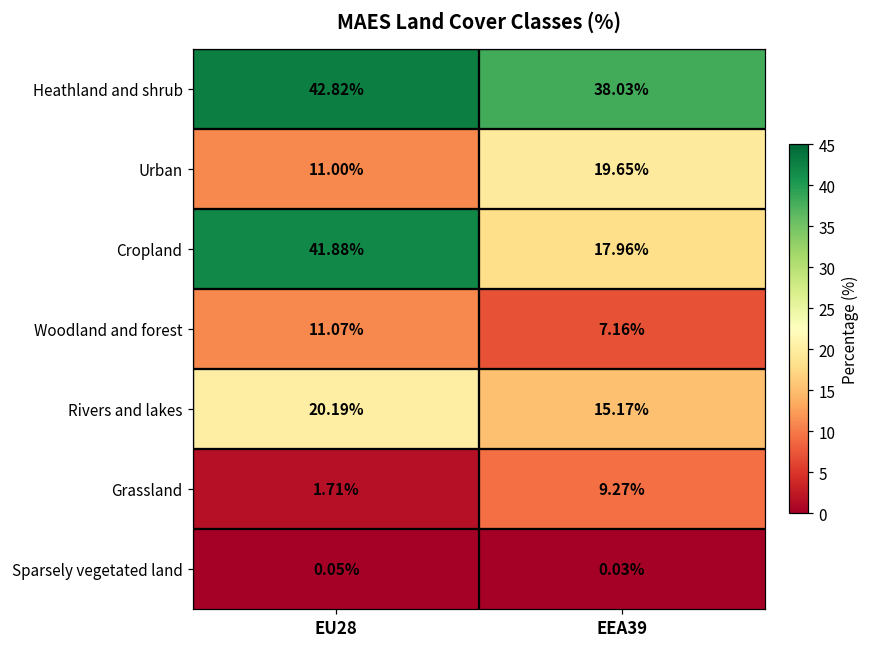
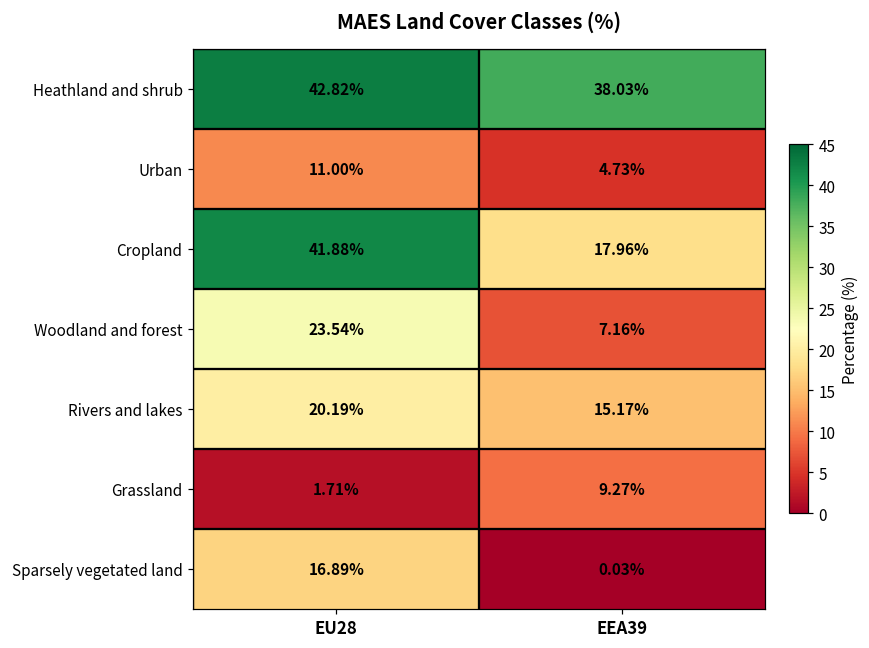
  {
    "Heathland and shrub": {
      "EU28": "42.82%",
      "EEA39": "38.03%"
    },
    "Urban": {
      "EU28": "11.00%",
-     "EEA39": "19.65%"
+     "EEA39": "4.73%"
    },
    "Cropland": {
      "EU28": "41.88%",
      "EEA39": "17.96%"
    },
    "Woodland and forest": {
-     "EU28": "11.07%",
+     "EU28": "23.54%",
      "EEA39": "7.16%"
    },
    "Rivers and lakes": {
      "EU28": "20.19%",
      "EEA39": "15.17%"
    },
    "Grassland": {
      "EU28": "1.71%",
      "EEA39": "9.27%"
    },
    "Sparsely vegetated land": {
-     "EU28": "0.05%",
+     "EU28": "16.89%",
      "EEA39": "0.03%"
    }
  }
